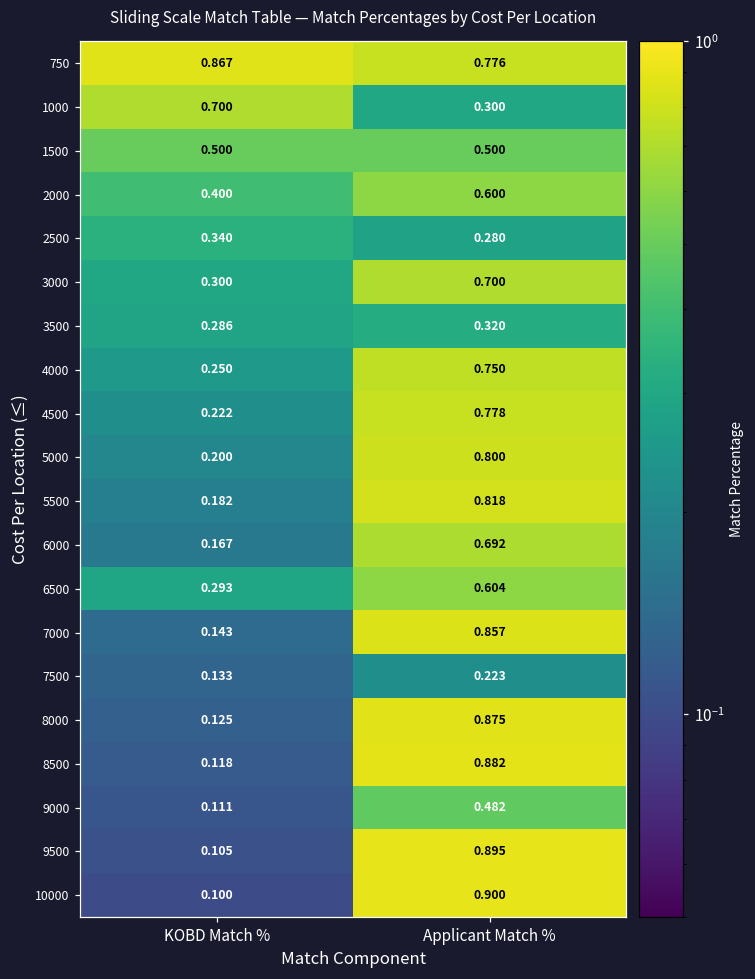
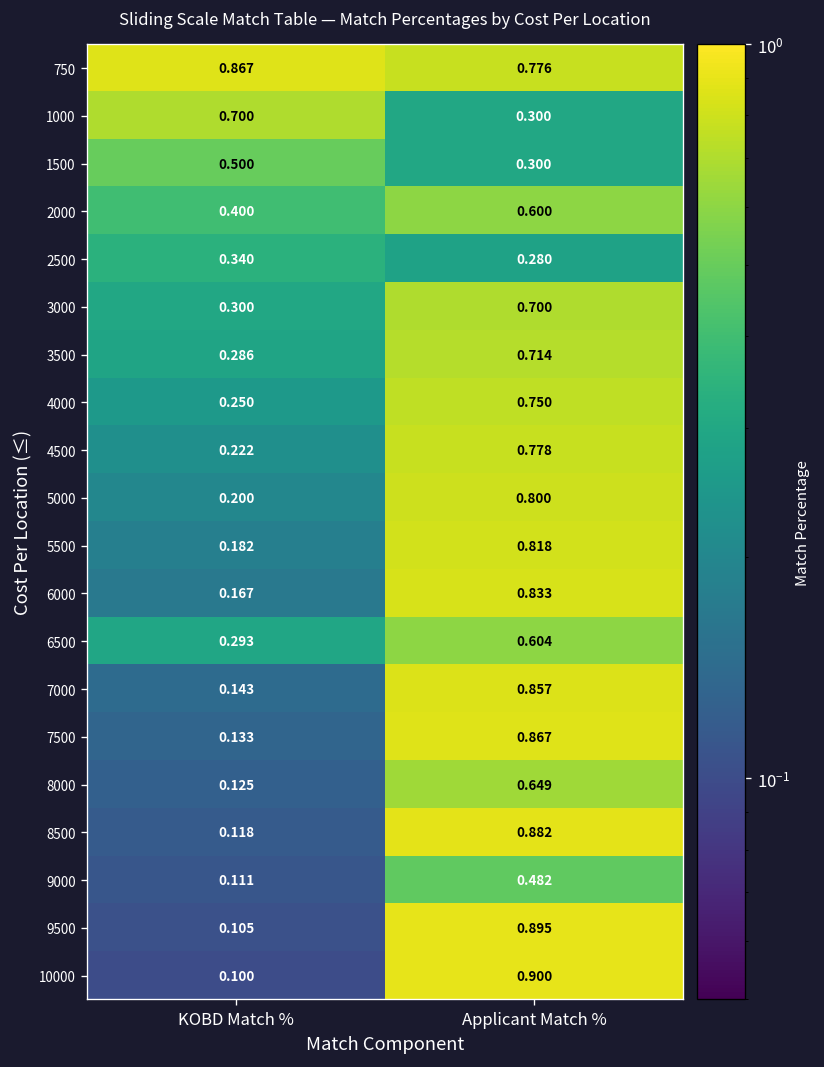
  {
    "750": {
      "KOBD Match %": 0.867,
      "Applicant Match %": 0.776
    },
    "1000": {
      "KOBD Match %": 0.700,
      "Applicant Match %": 0.300
    },
    "1500": {
      "KOBD Match %": 0.500,
-     "Applicant Match %": 0.500
+     "Applicant Match %": 0.300
    },
    "2000": {
      "KOBD Match %": 0.400,
      "Applicant Match %": 0.600
    },
    "2500": {
      "KOBD Match %": 0.340,
      "Applicant Match %": 0.280
    },
    "3000": {
      "KOBD Match %": 0.300,
      "Applicant Match %": 0.700
    },
    "3500": {
      "KOBD Match %": 0.286,
-     "Applicant Match %": 0.320
+     "Applicant Match %": 0.714
    },
    "4000": {
      "KOBD Match %": 0.250,
      "Applicant Match %": 0.750
    },
    "4500": {
      "KOBD Match %": 0.222,
      "Applicant Match %": 0.778
    },
    "5000": {
      "KOBD Match %": 0.200,
      "Applicant Match %": 0.800
    },
    "5500": {
      "KOBD Match %": 0.182,
      "Applicant Match %": 0.818
    },
    "6000": {
      "KOBD Match %": 0.167,
-     "Applicant Match %": 0.692
+     "Applicant Match %": 0.833
    },
    "6500": {
      "KOBD Match %": 0.293,
      "Applicant Match %": 0.604
    },
    "7000": {
      "KOBD Match %": 0.143,
      "Applicant Match %": 0.857
    },
    "7500": {
      "KOBD Match %": 0.133,
-     "Applicant Match %": 0.223
+     "Applicant Match %": 0.867
    },
    "8000": {
      "KOBD Match %": 0.125,
-     "Applicant Match %": 0.875
+     "Applicant Match %": 0.649
    },
    "8500": {
      "KOBD Match %": 0.118,
      "Applicant Match %": 0.882
    },
    "9000": {
      "KOBD Match %": 0.111,
      "Applicant Match %": 0.482
    },
    "9500": {
      "KOBD Match %": 0.105,
      "Applicant Match %": 0.895
    },
    "10000": {
      "KOBD Match %": 0.100,
      "Applicant Match %": 0.900
    }
  }
